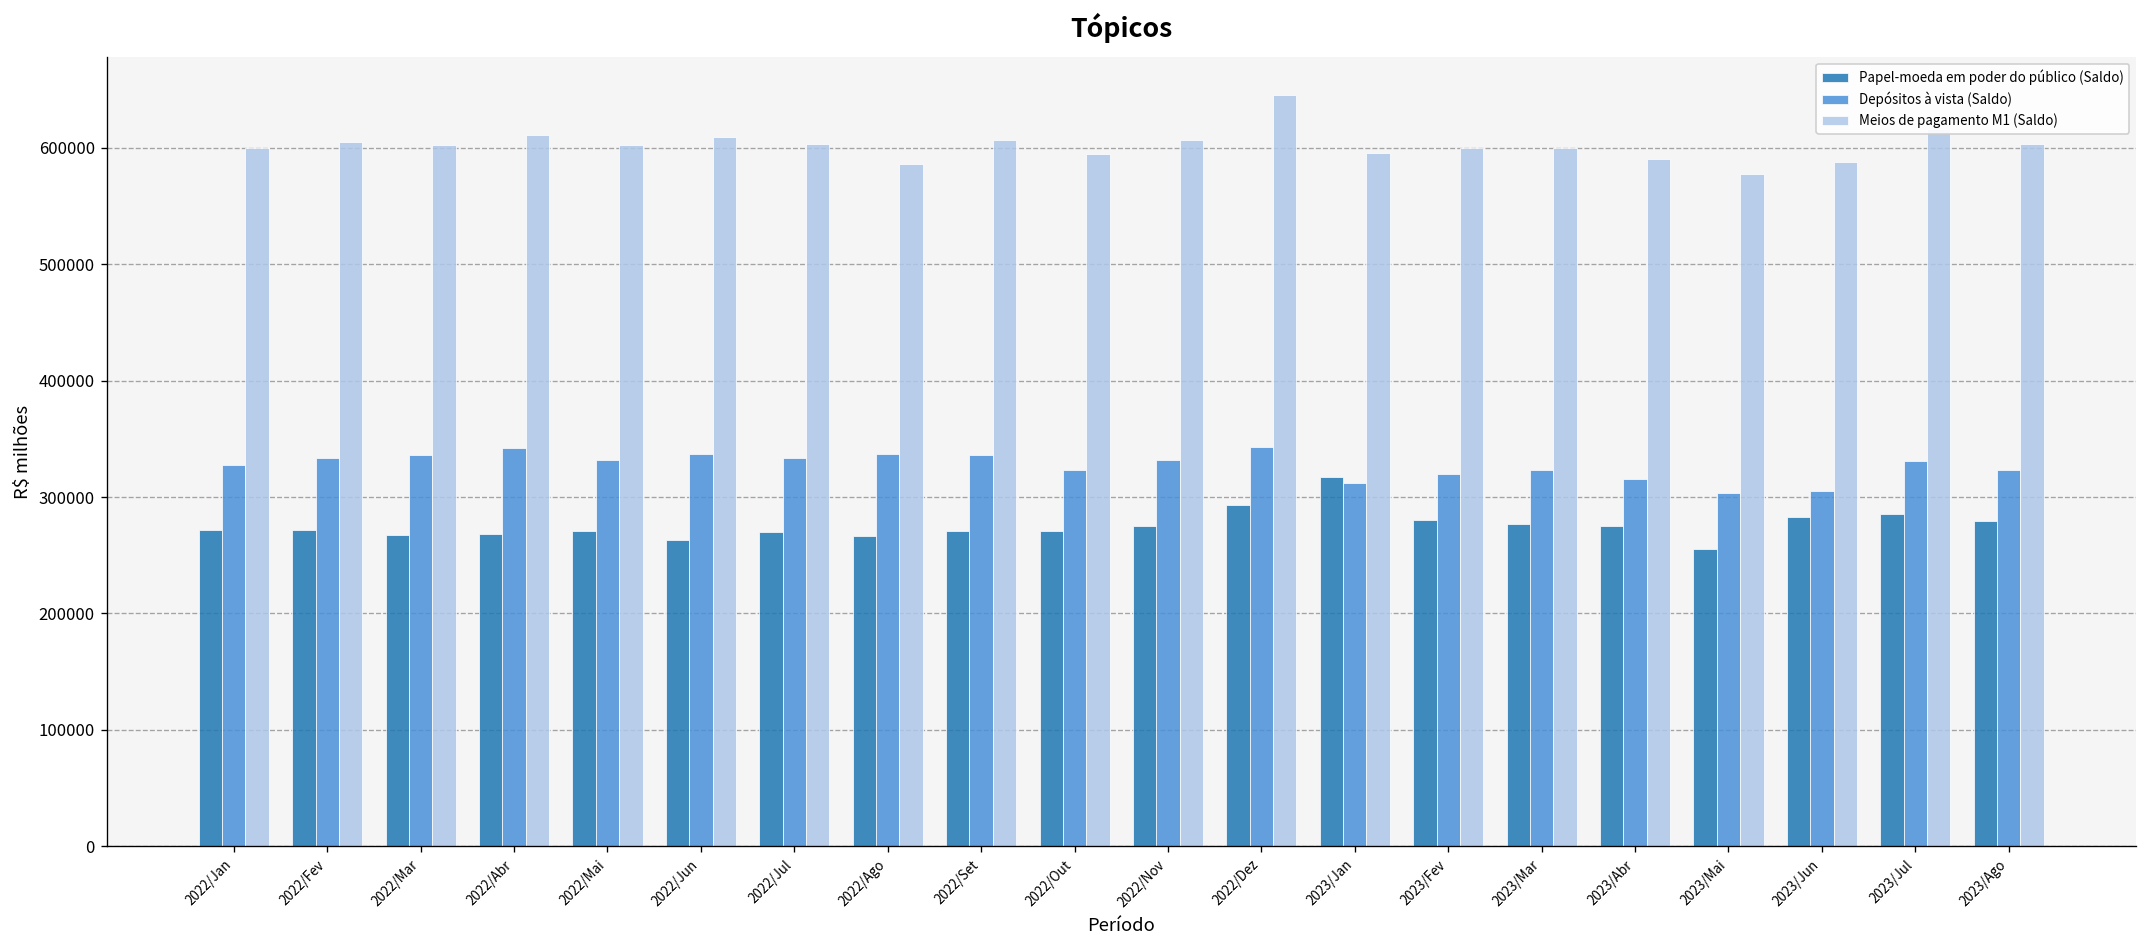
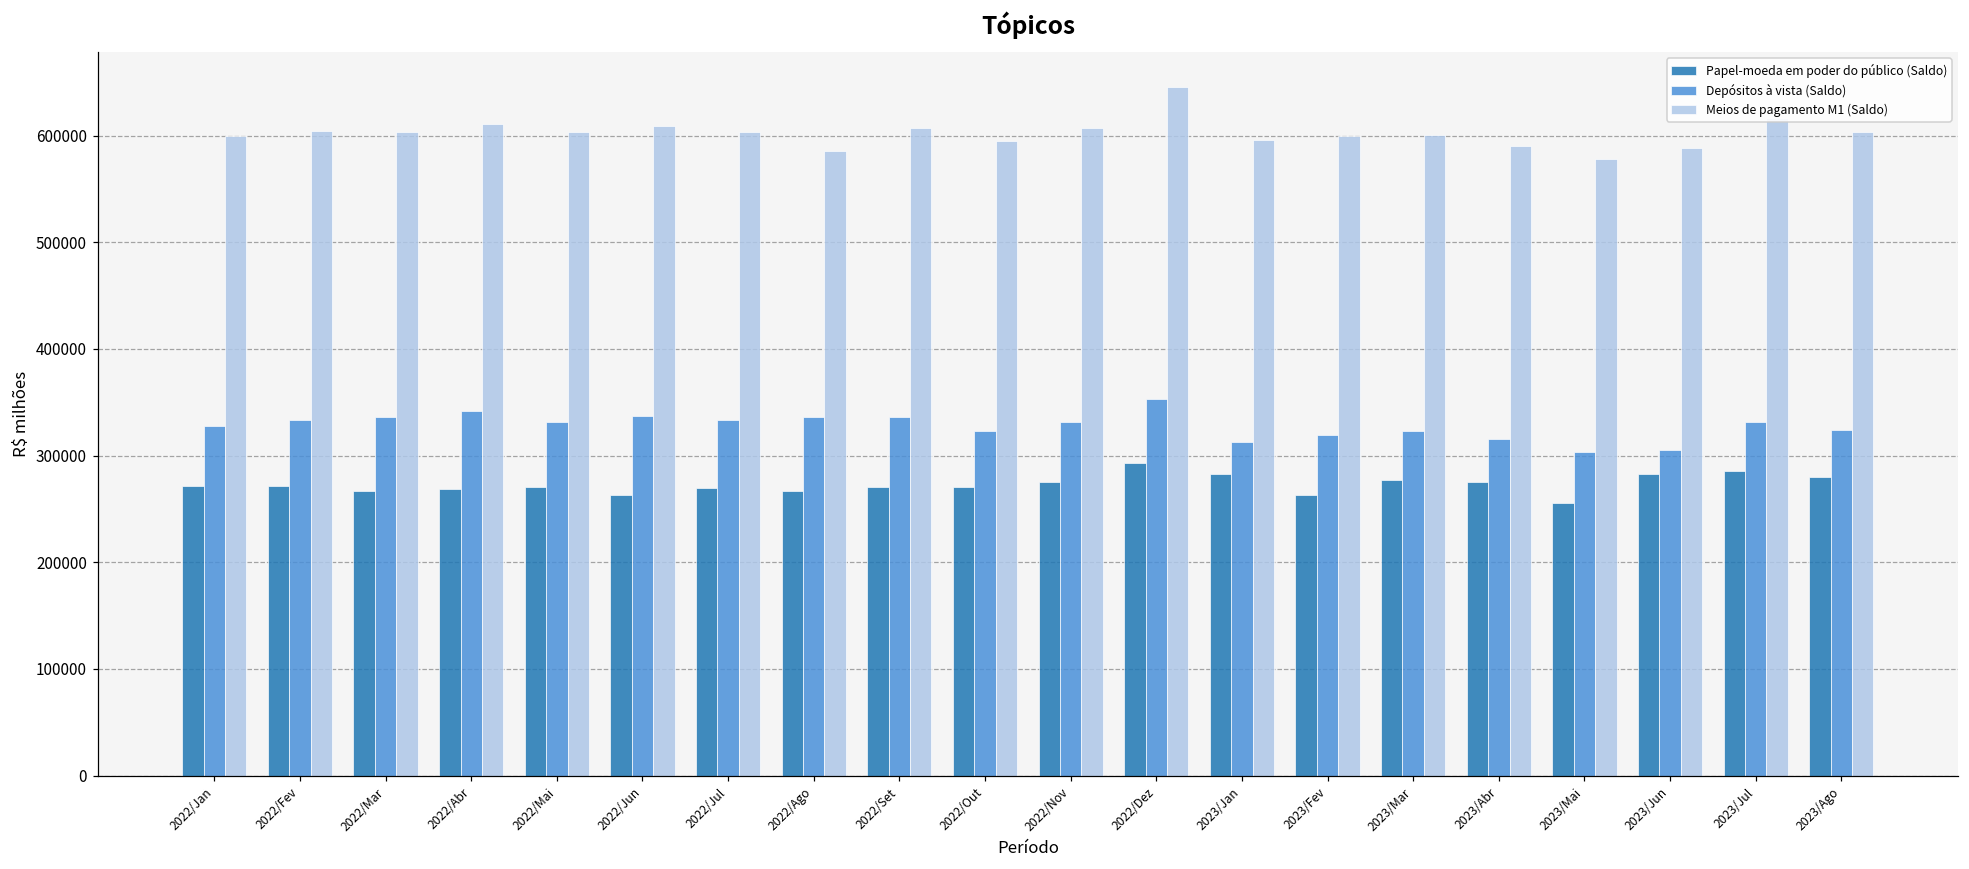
  {
    "Papel-moeda em poder do público (Saldo)": {
      "2022/Jan": 270000,
      "2022/Fev": 270000,
      "2022/Mar": 270000,
      "2022/Abr": 270000,
      "2022/Mai": 270000,
      "2022/Jun": 260000,
      "2022/Jul": 270000,
      "2022/Ago": 270000,
      "2022/Set": 270000,
      "2022/Out": 270000,
      "2022/Nov": 280000,
      "2022/Dez": 290000,
-     "2023/Jan": 320000,
-     "2023/Fev": 280000,
+     "2023/Jan": 280000,
+     "2023/Fev": 260000,
      "2023/Mar": 280000,
      "2023/Abr": 280000,
      "2023/Mai": 260000,
      "2023/Jun": 280000,
      "2023/Jul": 290000,
      "2023/Ago": 280000
    },
    "Depósitos à vista (Saldo)": {
      "2022/Jan": 330000,
      "2022/Fev": 330000,
      "2022/Mar": 340000,
      "2022/Abr": 340000,
      "2022/Mai": 330000,
      "2022/Jun": 340000,
      "2022/Jul": 330000,
      "2022/Ago": 340000,
      "2022/Set": 340000,
      "2022/Out": 320000,
      "2022/Nov": 330000,
-     "2022/Dez": 340000,
+     "2022/Dez": 350000,
      "2023/Jan": 310000,
      "2023/Fev": 320000,
      "2023/Mar": 320000,
      "2023/Abr": 320000,
      "2023/Mai": 300000,
      "2023/Jun": 310000,
      "2023/Jul": 330000,
      "2023/Ago": 320000
    },
    "Meios de pagamento M1 (Saldo)": {
      "2022/Jan": 600000,
      "2022/Fev": 600000,
      "2022/Mar": 600000,
      "2022/Abr": 610000,
      "2022/Mai": 600000,
      "2022/Jun": 610000,
      "2022/Jul": 600000,
      "2022/Ago": 590000,
      "2022/Set": 610000,
      "2022/Out": 590000,
      "2022/Nov": 610000,
      "2022/Dez": 650000,
      "2023/Jan": 600000,
      "2023/Fev": 600000,
      "2023/Mar": 600000,
      "2023/Abr": 590000,
      "2023/Mai": 580000,
      "2023/Jun": 590000,
      "2023/Ago": 600000
    }
  }
